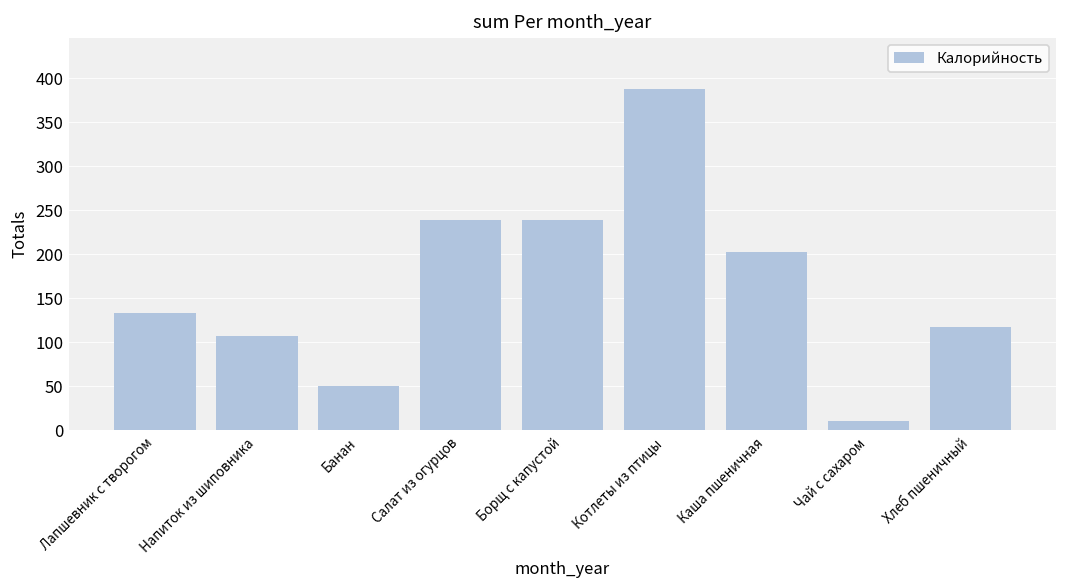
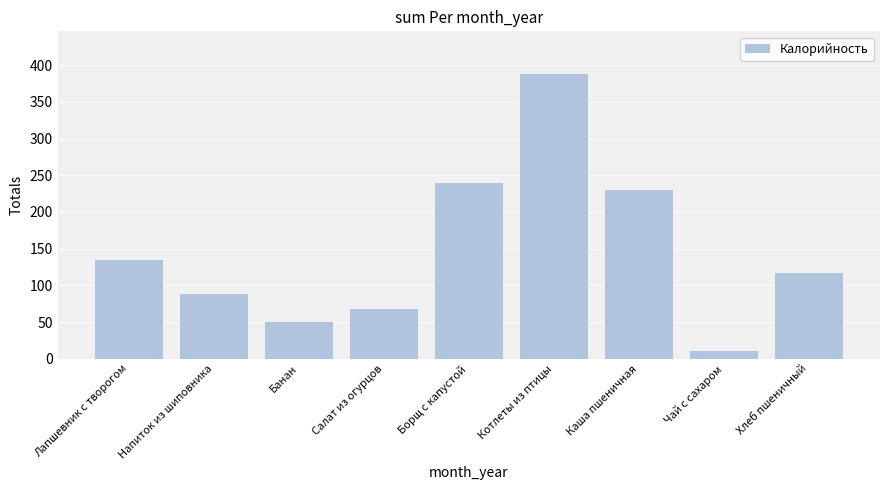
  {
    "Лапшевник с творогом": 130,
-   "Напиток из шиповника": 110,
+   "Напиток из шиповника": 90,
    "Банан": 50,
-   "Салат из огурцов": 240,
+   "Салат из огурцов": 70,
    "Борщ с капустой": 240,
    "Котлеты из птицы": 390,
-   "Каша пшеничная": 200,
+   "Каша пшеничная": 230,
    "Чай с сахаром": 10,
    "Хлеб пшеничный": 120
  }
